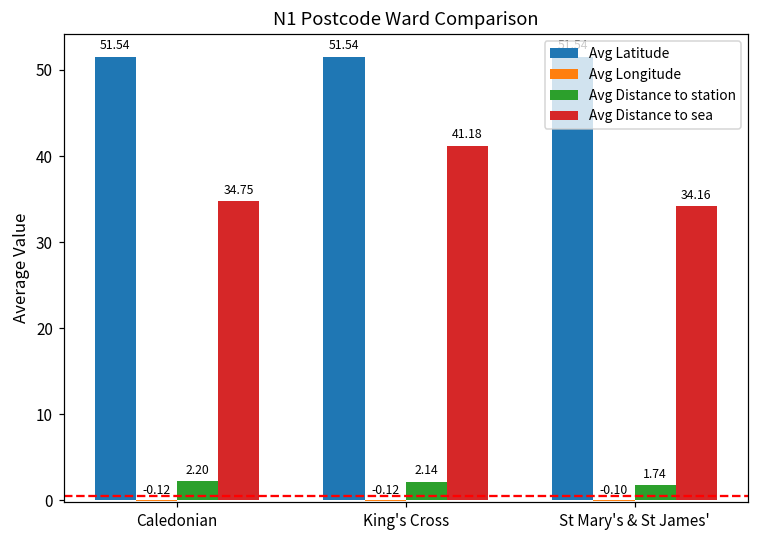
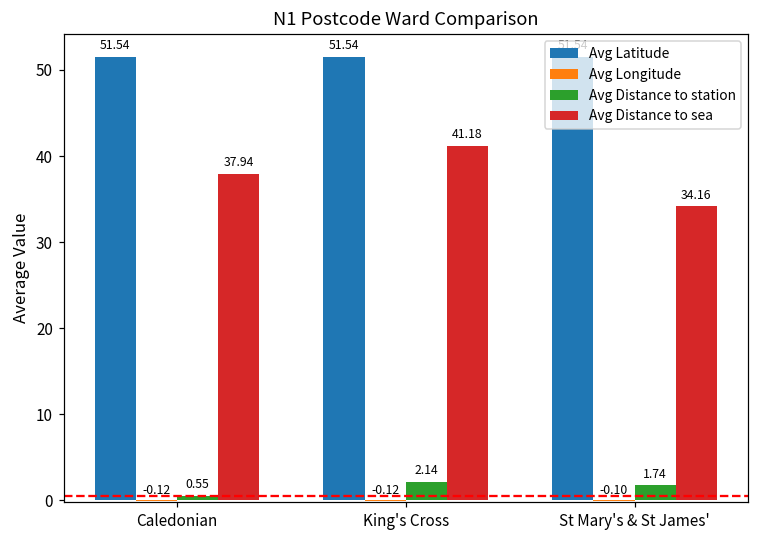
  {
    "Avg Latitude": {
      "Caledonian": 51.54,
      "King's Cross": 51.54
    },
    "Avg Longitude": {
      "Caledonian": -0.12,
      "King's Cross": -0.12,
      "St Mary's & St James'": -0.10
    },
    "Avg Distance to station": {
-     "Caledonian": 2.20,
+     "Caledonian": 0.55,
      "King's Cross": 2.14,
      "St Mary's & St James'": 1.74
    },
    "Avg Distance to sea": {
-     "Caledonian": 34.75,
+     "Caledonian": 37.94,
      "King's Cross": 41.18,
      "St Mary's & St James'": 34.16
    }
  }
